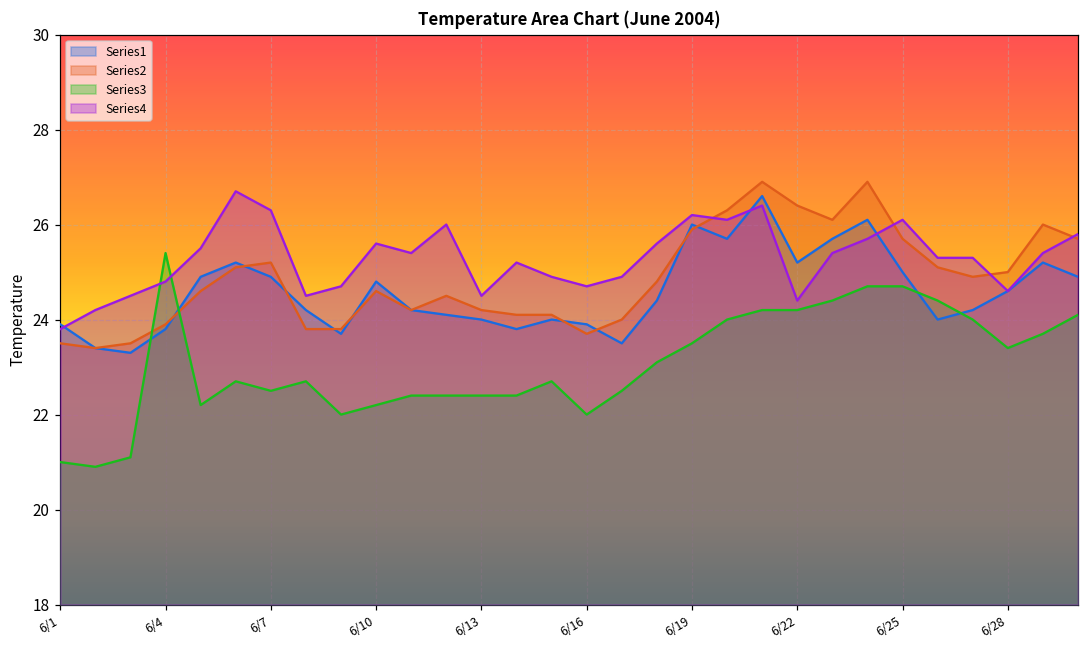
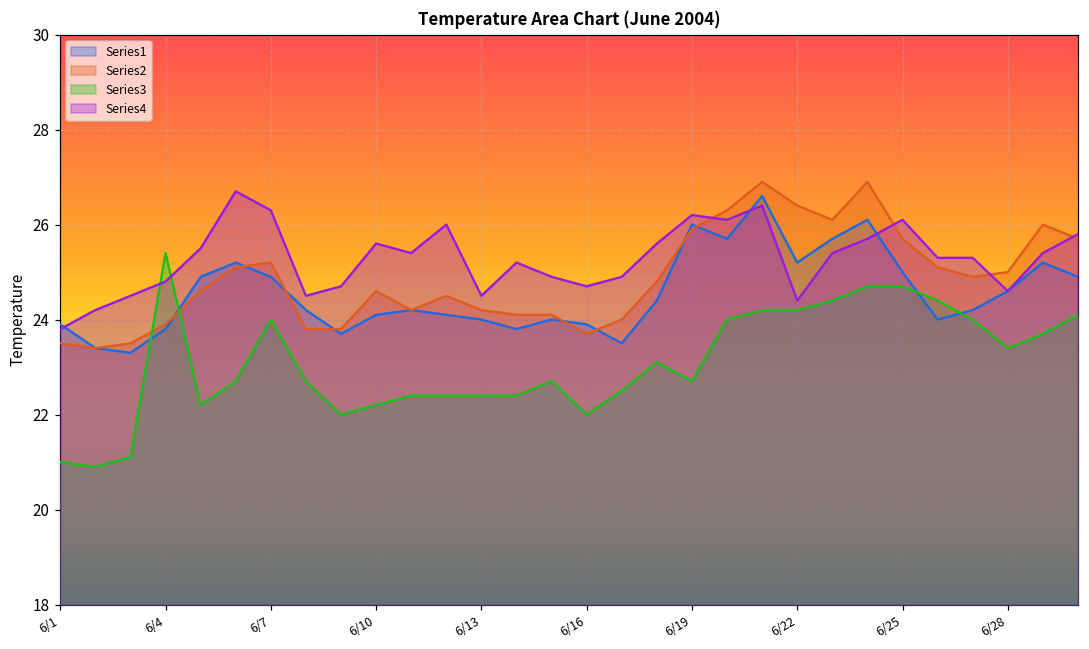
  {
    "Series1": {
      "6/1": 23.9,
      "6/4": 23.8,
      "6/7": 24.9,
-     "6/10": 24.8,
+     "6/10": 24.1,
      "6/13": 24.0,
      "6/16": 23.9,
      "6/19": 26.0,
      "6/22": 25.2,
      "6/25": 25.0
    },
    "Series2": {
      "6/1": 23.5,
      "6/4": 23.9,
      "6/7": 25.2,
      "6/10": 24.6,
      "6/13": 24.2,
      "6/16": 23.7,
      "6/19": 25.9,
      "6/22": 26.4,
      "6/25": 25.7,
      "6/28": 25.0
    },
    "Series3": {
      "6/1": 21.0,
      "6/4": 25.4,
-     "6/7": 22.5,
+     "6/7": 24.0,
      "6/10": 22.2,
      "6/13": 22.4,
      "6/16": 22.0,
-     "6/19": 23.5,
+     "6/19": 22.7,
      "6/22": 24.2,
      "6/25": 24.7,
      "6/28": 23.4
    },
    "Series4": {
      "6/1": 23.8,
      "6/4": 24.8,
      "6/7": 26.3,
      "6/10": 25.6,
      "6/13": 24.5,
      "6/16": 24.7,
      "6/19": 26.2,
      "6/22": 24.4,
      "6/25": 26.1
    }
  }
